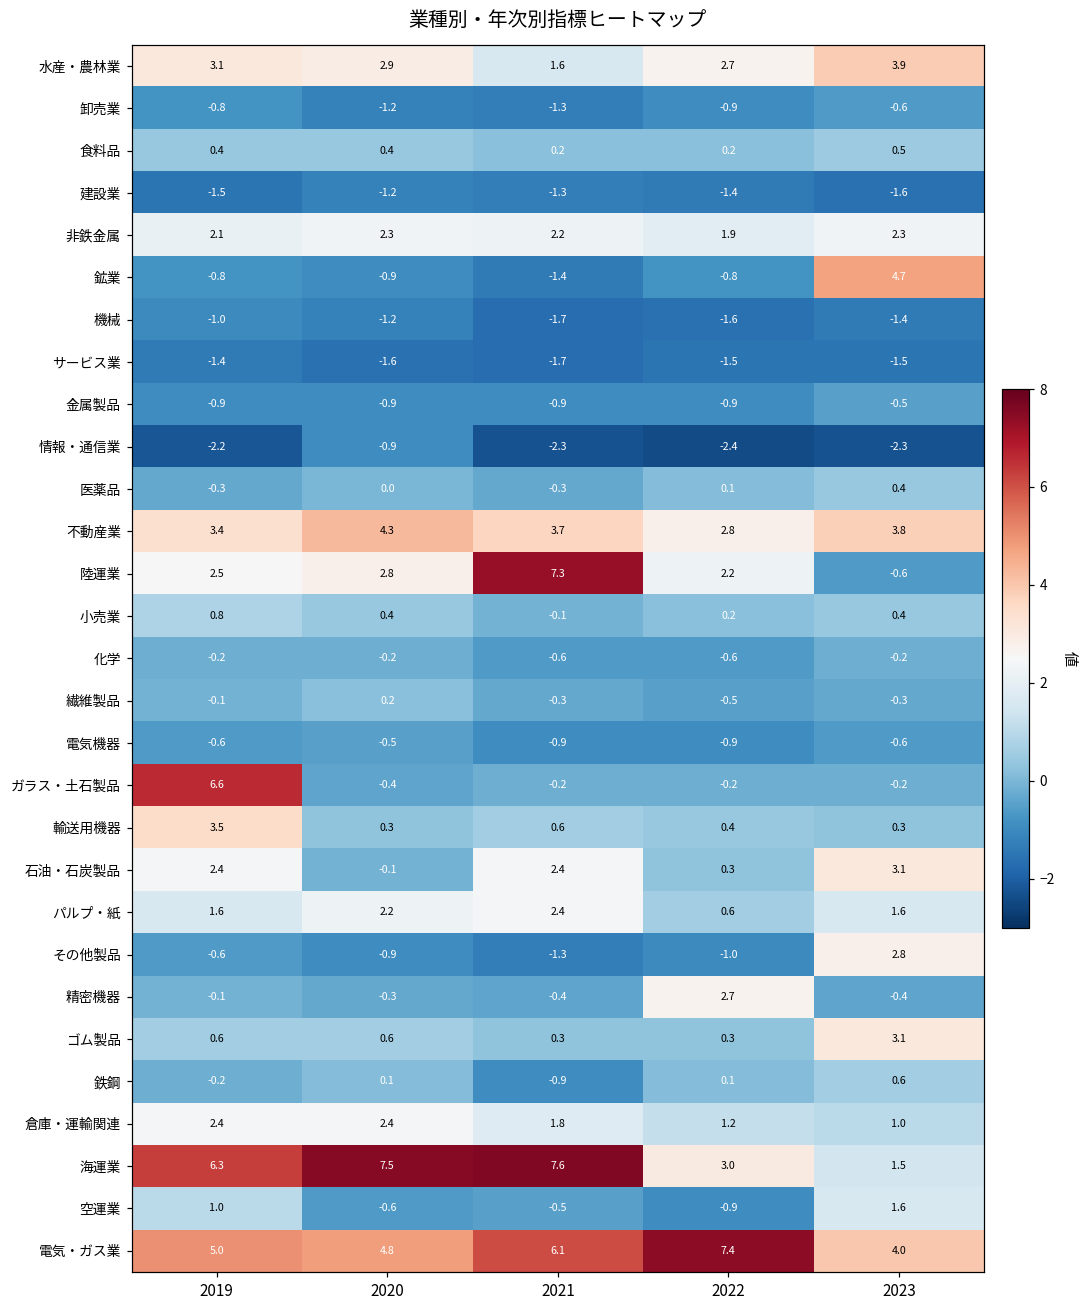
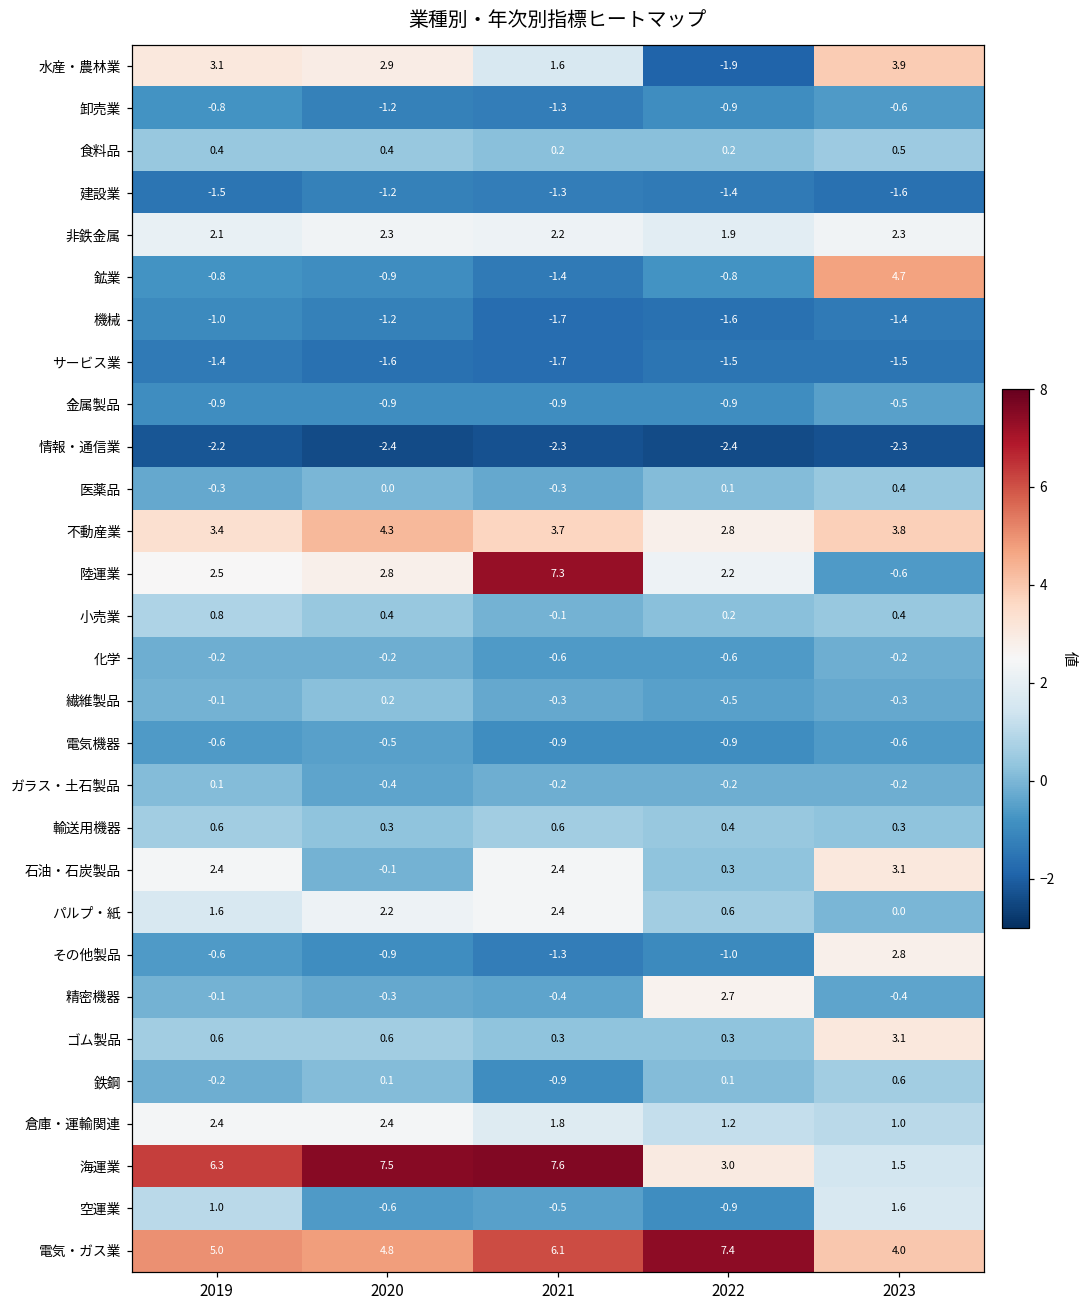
  {
    "水産・農林業": {
      "2019": 3.1,
      "2020": 2.9,
      "2021": 1.6,
-     "2022": 2.7,
+     "2022": -1.9,
      "2023": 3.9
    },
    "卸売業": {
      "2019": -0.8,
      "2020": -1.2,
      "2021": -1.3,
      "2022": -0.9,
      "2023": -0.6
    },
    "食料品": {
      "2019": 0.4,
      "2020": 0.4,
      "2021": 0.2,
      "2022": 0.2,
      "2023": 0.5
    },
    "建設業": {
      "2019": -1.5,
      "2020": -1.2,
      "2021": -1.3,
      "2022": -1.4,
      "2023": -1.6
    },
    "非鉄金属": {
      "2019": 2.1,
      "2020": 2.3,
      "2021": 2.2,
      "2022": 1.9,
      "2023": 2.3
    },
    "鉱業": {
      "2019": -0.8,
      "2020": -0.9,
      "2021": -1.4,
      "2022": -0.8,
      "2023": 4.7
    },
    "機械": {
      "2019": -1.0,
      "2020": -1.2,
      "2021": -1.7,
      "2022": -1.6,
      "2023": -1.4
    },
    "サービス業": {
      "2019": -1.4,
      "2020": -1.6,
      "2021": -1.7,
      "2022": -1.5,
      "2023": -1.5
    },
    "金属製品": {
      "2019": -0.9,
      "2020": -0.9,
      "2021": -0.9,
      "2022": -0.9,
      "2023": -0.5
    },
    "情報・通信業": {
      "2019": -2.2,
-     "2020": -0.9,
+     "2020": -2.4,
      "2021": -2.3,
      "2022": -2.4,
      "2023": -2.3
    },
    "医薬品": {
      "2019": -0.3,
      "2020": 0.0,
      "2021": -0.3,
      "2022": 0.1,
      "2023": 0.4
    },
    "不動産業": {
      "2019": 3.4,
      "2020": 4.3,
      "2021": 3.7,
      "2022": 2.8,
      "2023": 3.8
    },
    "陸運業": {
      "2019": 2.5,
      "2020": 2.8,
      "2021": 7.3,
      "2022": 2.2,
      "2023": -0.6
    },
    "小売業": {
      "2019": 0.8,
      "2020": 0.4,
      "2021": -0.1,
      "2022": 0.2,
      "2023": 0.4
    },
    "化学": {
      "2019": -0.2,
      "2020": -0.2,
      "2021": -0.6,
      "2022": -0.6,
      "2023": -0.2
    },
    "繊維製品": {
      "2019": -0.1,
      "2020": 0.2,
      "2021": -0.3,
      "2022": -0.5,
      "2023": -0.3
    },
    "電気機器": {
      "2019": -0.6,
      "2020": -0.5,
      "2021": -0.9,
      "2022": -0.9,
      "2023": -0.6
    },
    "ガラス・土石製品": {
-     "2019": 6.6,
+     "2019": 0.1,
      "2020": -0.4,
      "2021": -0.2,
      "2022": -0.2,
      "2023": -0.2
    },
    "輸送用機器": {
-     "2019": 3.5,
+     "2019": 0.6,
      "2020": 0.3,
      "2021": 0.6,
      "2022": 0.4,
      "2023": 0.3
    },
    "石油・石炭製品": {
      "2019": 2.4,
      "2020": -0.1,
      "2021": 2.4,
      "2022": 0.3,
      "2023": 3.1
    },
    "パルプ・紙": {
      "2019": 1.6,
      "2020": 2.2,
      "2021": 2.4,
      "2022": 0.6,
-     "2023": 1.6
+     "2023": 0.0
    },
    "その他製品": {
      "2019": -0.6,
      "2020": -0.9,
      "2021": -1.3,
      "2022": -1.0,
      "2023": 2.8
    },
    "精密機器": {
      "2019": -0.1,
      "2020": -0.3,
      "2021": -0.4,
      "2022": 2.7,
      "2023": -0.4
    },
    "ゴム製品": {
      "2019": 0.6,
      "2020": 0.6,
      "2021": 0.3,
      "2022": 0.3,
      "2023": 3.1
    },
    "鉄鋼": {
      "2019": -0.2,
      "2020": 0.1,
      "2021": -0.9,
      "2022": 0.1,
      "2023": 0.6
    },
    "倉庫・運輸関連": {
      "2019": 2.4,
      "2020": 2.4,
      "2021": 1.8,
      "2022": 1.2,
      "2023": 1.0
    },
    "海運業": {
      "2019": 6.3,
      "2020": 7.5,
      "2021": 7.6,
      "2022": 3.0,
      "2023": 1.5
    },
    "空運業": {
      "2019": 1.0,
      "2020": -0.6,
      "2021": -0.5,
      "2022": -0.9,
      "2023": 1.6
    },
    "電気・ガス業": {
      "2019": 5.0,
      "2020": 4.8,
      "2021": 6.1,
      "2022": 7.4,
      "2023": 4.0
    }
  }
